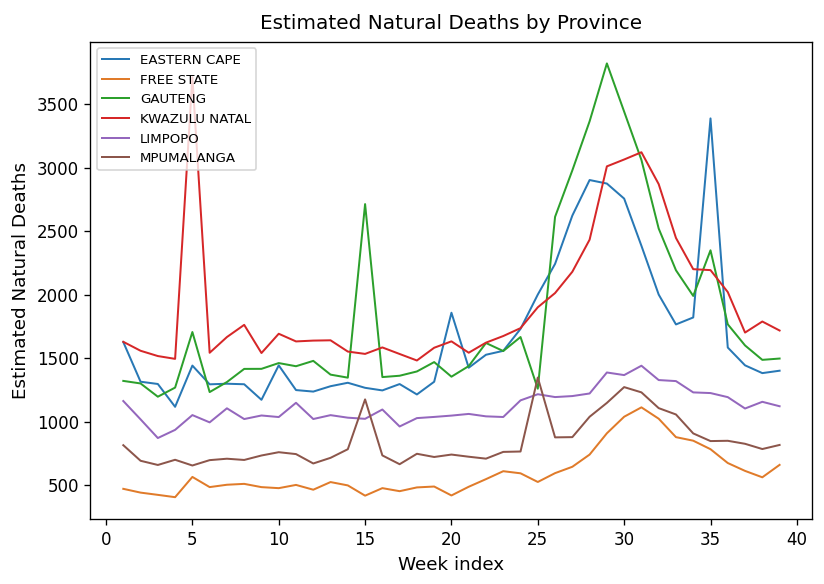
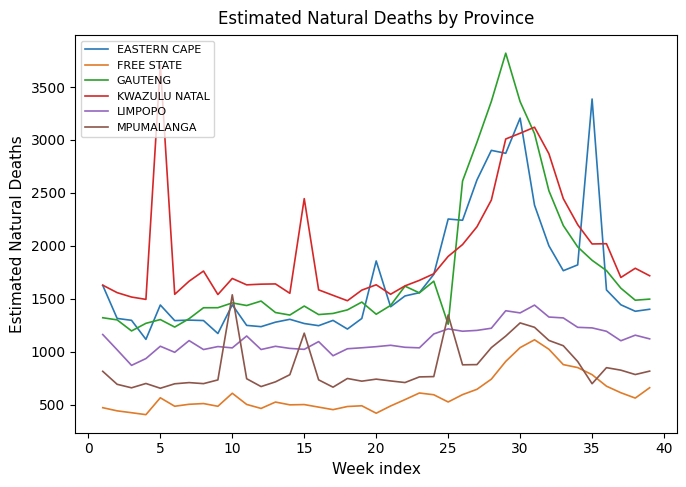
  {
    "EASTERN CAPE": {
      "5": 1440,
      "15": 1270,
      "20": 1860,
-     "25": 2000,
-     "30": 2760,
+     "25": 2250,
+     "30": 3210,
      "35": 3390
    },
    "FREE STATE": {
      "5": 560,
-     "10": 480,
-     "15": 420,
+     "10": 610,
+     "15": 500,
      "20": 420,
      "25": 520,
      "30": 1040,
      "35": 780
    },
    "GAUTENG": {
-     "5": 1700,
-     "15": 2710,
+     "5": 1300,
+     "15": 1430,
      "20": 1350,
      "25": 1260,
-     "30": 3440,
-     "35": 2350
+     "30": 3360,
+     "35": 1860
    },
    "KWAZULU NATAL": {
      "10": 1690,
-     "15": 1530,
+     "15": 2450,
      "20": 1630,
      "25": 1900,
      "30": 3060,
-     "35": 2190
+     "35": 2020
    },
    "LIMPOPO": {
      "5": 1050,
      "10": 1040,
      "15": 1020,
      "20": 1050,
      "25": 1220,
      "30": 1370,
      "35": 1220
    },
    "MPUMALANGA": {
      "5": 650,
-     "10": 760,
+     "10": 1540,
      "15": 1170,
      "20": 740,
      "25": 1350,
      "30": 1270,
-     "35": 850
+     "35": 700
    }
  }
